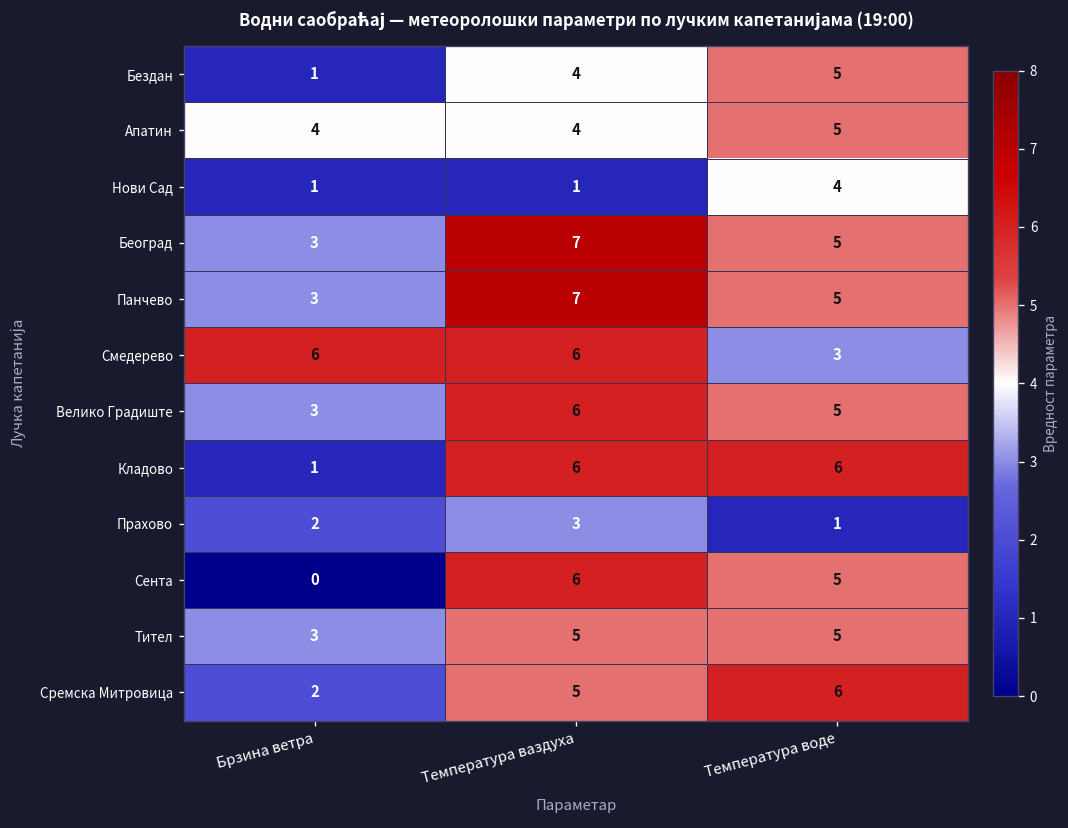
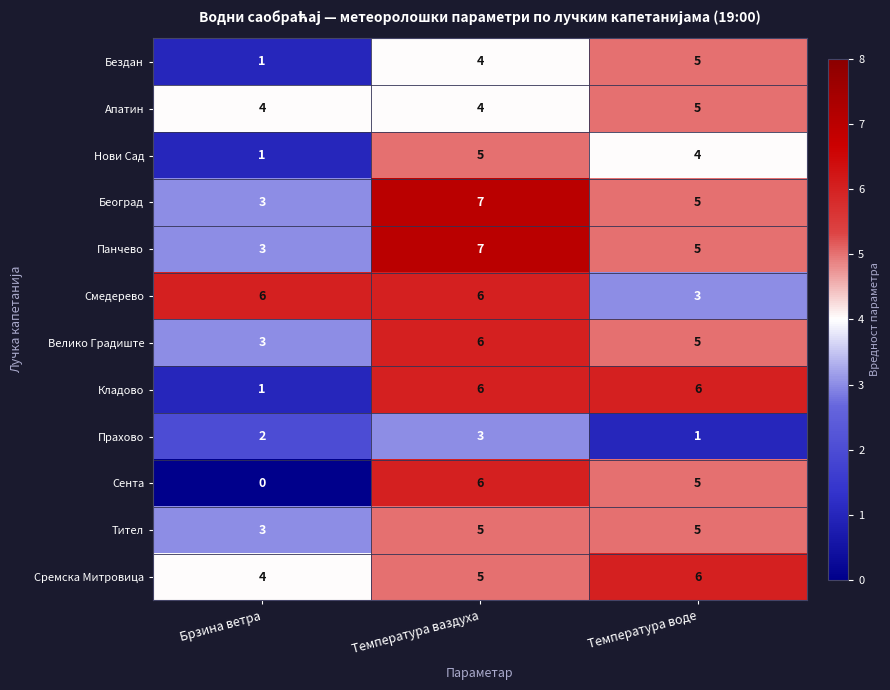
  {
    "Бездан": {
      "Брзина ветра": 1,
      "Температура ваздуха": 4,
      "Температура воде": 5
    },
    "Апатин": {
      "Брзина ветра": 4,
      "Температура ваздуха": 4,
      "Температура воде": 5
    },
    "Нови Сад": {
      "Брзина ветра": 1,
-     "Температура ваздуха": 1,
+     "Температура ваздуха": 5,
      "Температура воде": 4
    },
    "Београд": {
      "Брзина ветра": 3,
      "Температура ваздуха": 7,
      "Температура воде": 5
    },
    "Панчево": {
      "Брзина ветра": 3,
      "Температура ваздуха": 7,
      "Температура воде": 5
    },
    "Смедерево": {
      "Брзина ветра": 6,
      "Температура ваздуха": 6,
      "Температура воде": 3
    },
    "Велико Градиште": {
      "Брзина ветра": 3,
      "Температура ваздуха": 6,
      "Температура воде": 5
    },
    "Кладово": {
      "Брзина ветра": 1,
      "Температура ваздуха": 6,
      "Температура воде": 6
    },
    "Прахово": {
      "Брзина ветра": 2,
      "Температура ваздуха": 3,
      "Температура воде": 1
    },
    "Сента": {
      "Брзина ветра": 0,
      "Температура ваздуха": 6,
      "Температура воде": 5
    },
    "Тител": {
      "Брзина ветра": 3,
      "Температура ваздуха": 5,
      "Температура воде": 5
    },
    "Сремска Митровица": {
-     "Брзина ветра": 2,
+     "Брзина ветра": 4,
      "Температура ваздуха": 5,
      "Температура воде": 6
    }
  }
